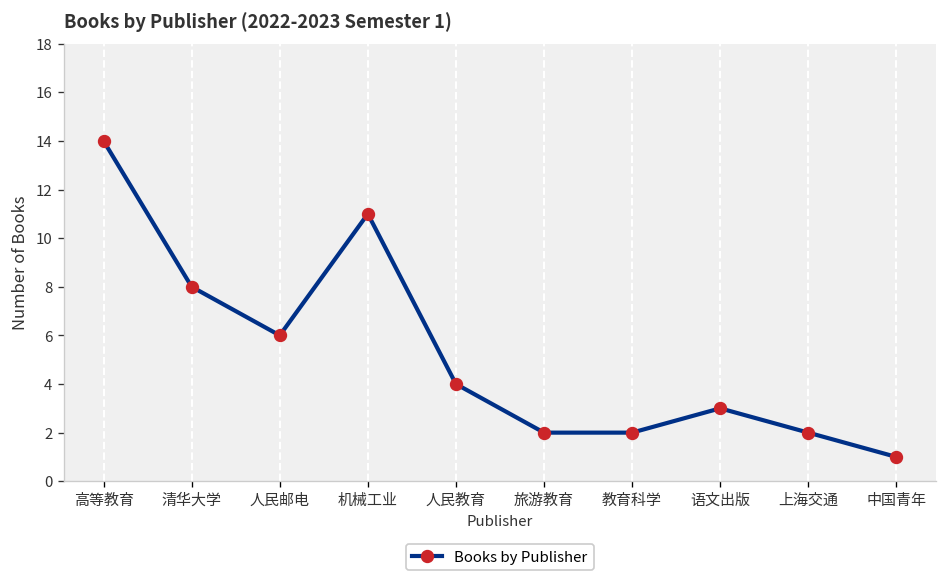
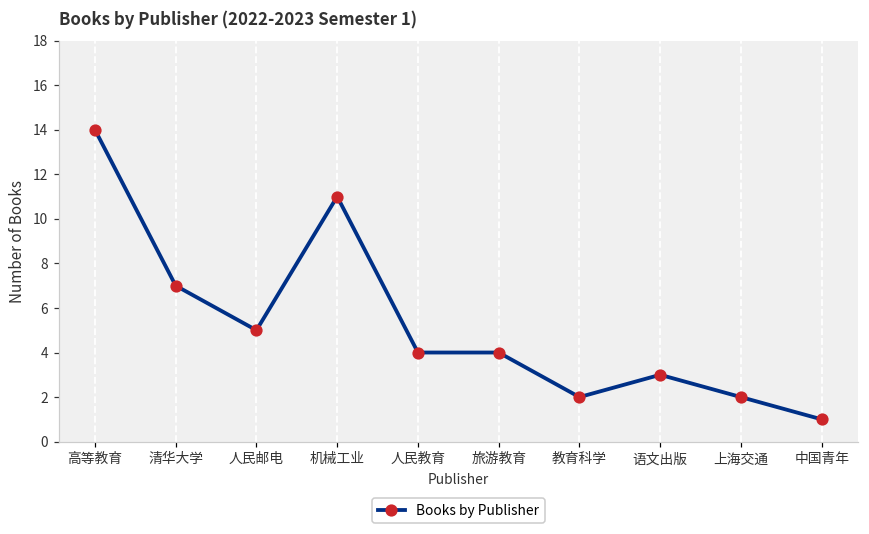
  {
    "高等教育": 14,
-   "清华大学": 8,
-   "人民邮电": 6,
+   "清华大学": 7,
+   "人民邮电": 5,
    "机械工业": 11,
    "人民教育": 4,
-   "旅游教育": 2,
+   "旅游教育": 4,
    "教育科学": 2,
    "语文出版": 3,
    "上海交通": 2,
    "中国青年": 1
  }
